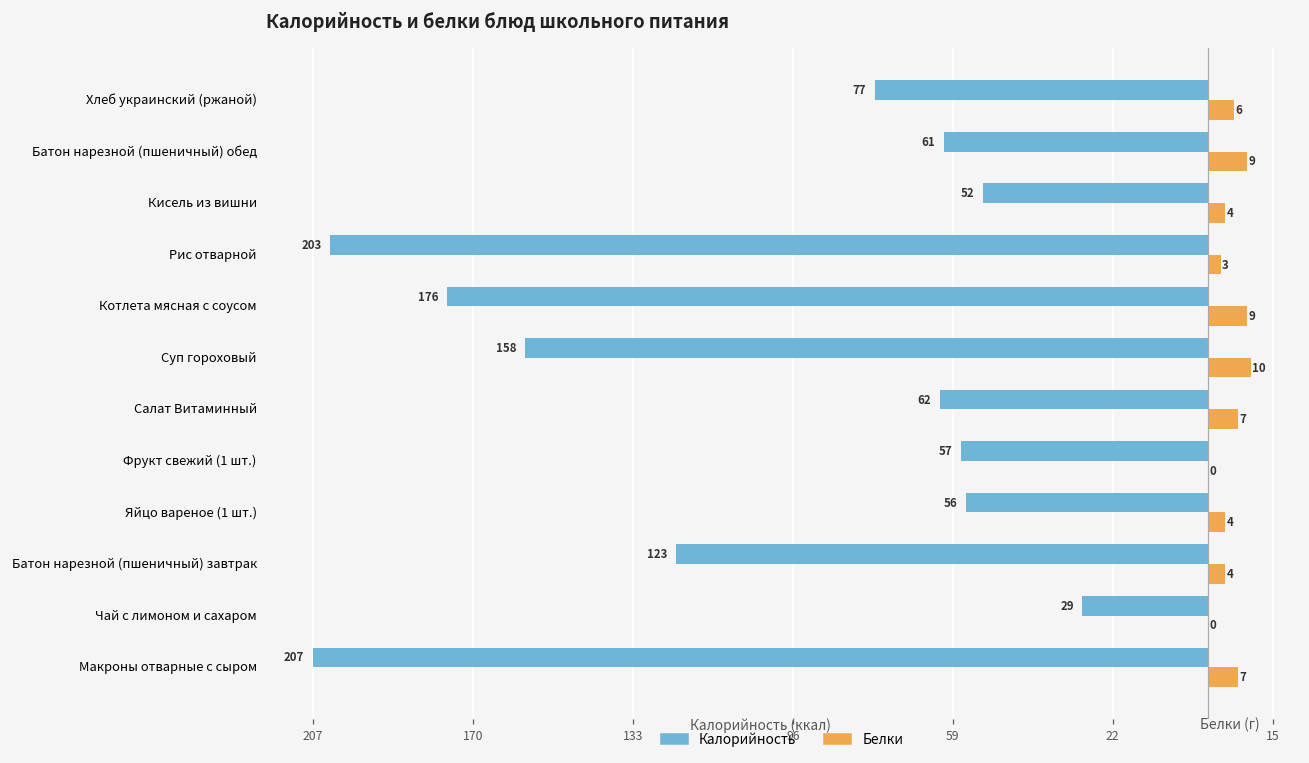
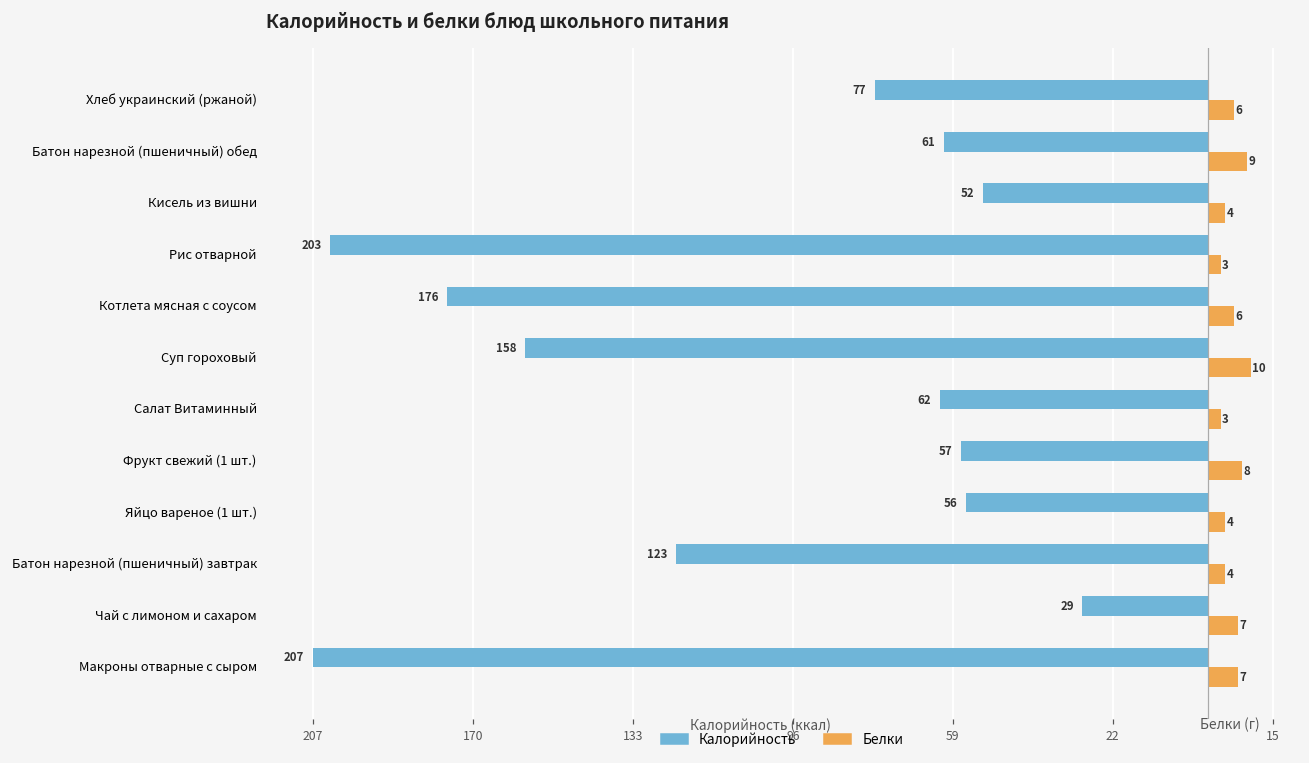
  {
    "Белки": {
      "Хлеб украинский (ржаной)": 6,
      "Батон нарезной (пшеничный) обед": 9,
      "Кисель из вишни": 4,
      "Рис отварной": 3,
-     "Котлета мясная с соусом": 9,
+     "Котлета мясная с соусом": 6,
      "Суп гороховый": 10,
-     "Салат Витаминный": 7,
-     "Фрукт свежий (1 шт.)": 0,
+     "Салат Витаминный": 3,
+     "Фрукт свежий (1 шт.)": 8,
      "Яйцо вареное (1 шт.)": 4,
      "Батон нарезной (пшеничный) завтрак": 4,
-     "Чай с лимоном и сахаром": 0,
+     "Чай с лимоном и сахаром": 7,
      "Макроны отварные с сыром": 7
    }
  }
